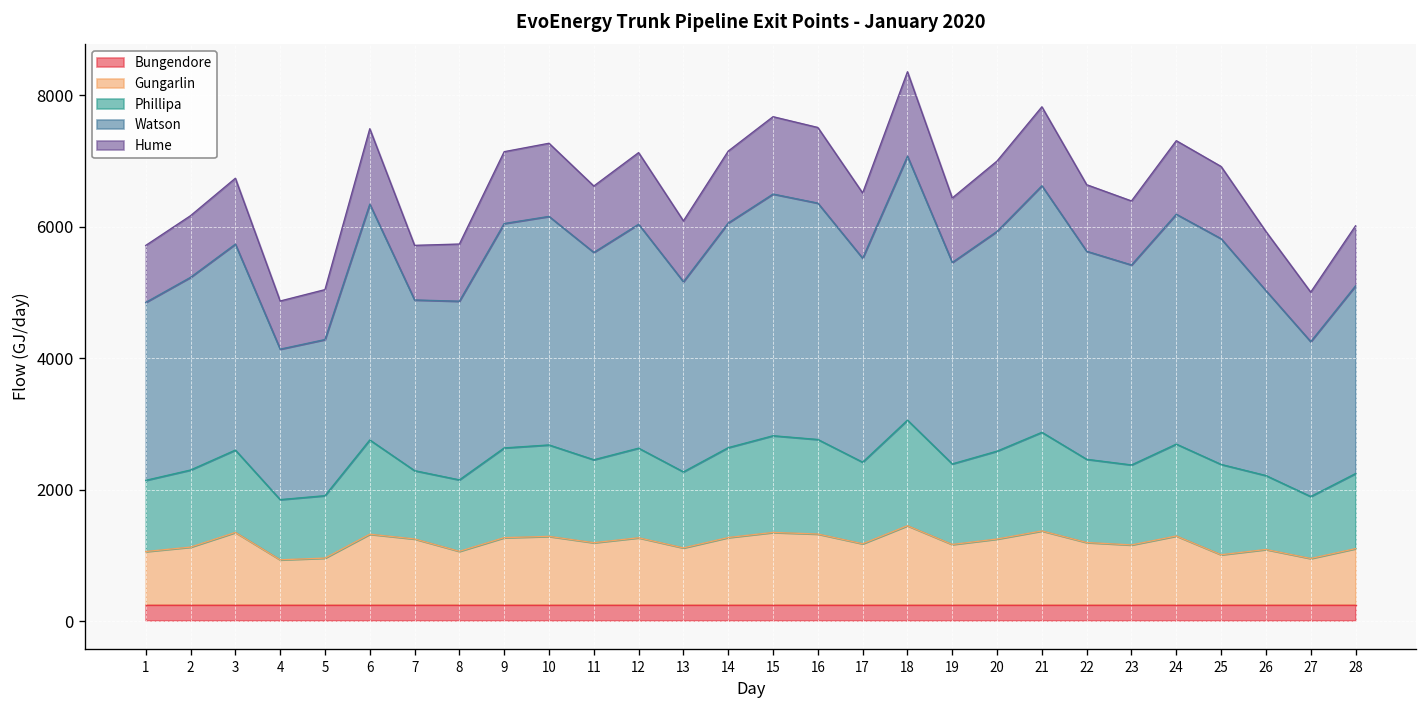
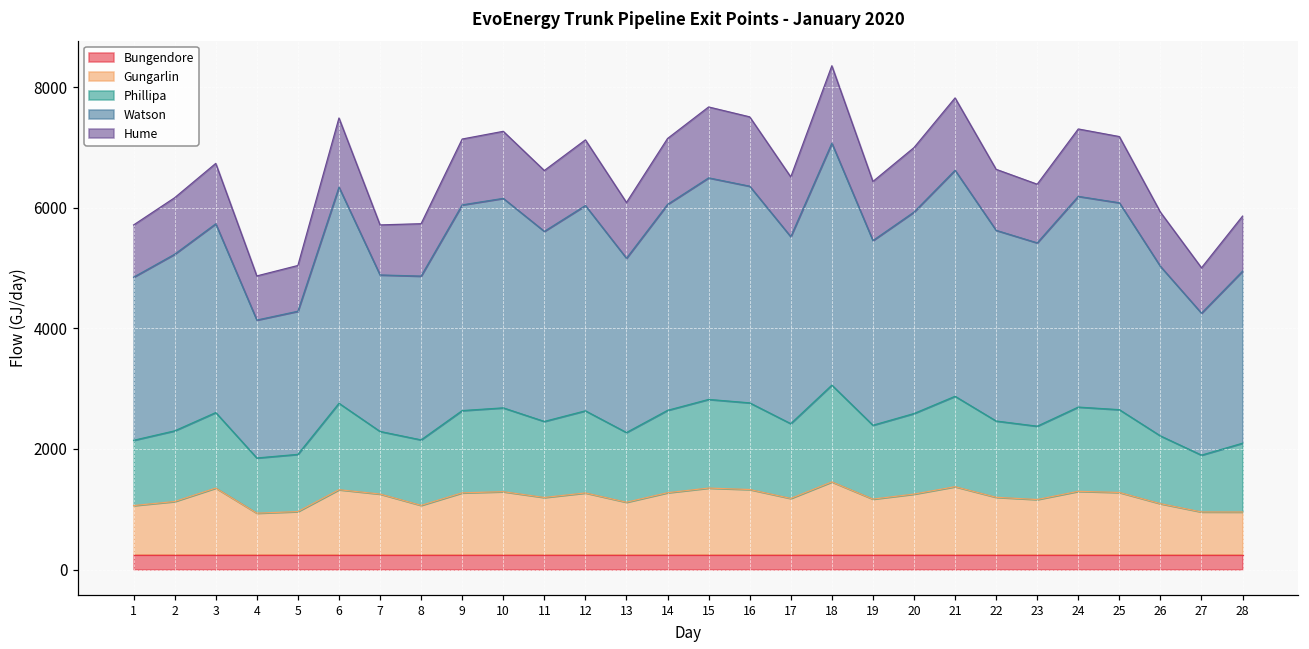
  {
    "Bungendore": {
      "1": 300,
      "2": 300,
      "3": 300,
      "4": 300,
      "5": 300,
      "6": 300,
      "7": 300,
      "8": 300,
      "9": 300,
      "10": 300,
      "11": 300,
      "12": 300,
      "13": 300,
      "14": 300,
      "15": 300,
      "16": 300,
      "17": 300,
      "18": 300,
      "19": 300,
      "20": 300,
      "21": 300,
      "22": 300,
      "23": 300,
      "24": 300,
      "25": 300,
      "26": 300,
      "27": 300,
      "28": 300
    },
    "Gungarlin": {
      "1": 1100,
      "2": 1100,
      "3": 1400,
      "4": 900,
      "5": 1000,
      "6": 1300,
      "7": 1300,
      "8": 1100,
      "9": 1300,
      "10": 1300,
      "11": 1200,
      "12": 1300,
      "13": 1100,
      "14": 1300,
      "15": 1400,
      "16": 1300,
      "17": 1200,
      "18": 1500,
      "19": 1200,
      "20": 1300,
      "21": 1400,
      "22": 1200,
      "23": 1200,
      "24": 1300,
-     "25": 1000,
+     "25": 1300,
      "26": 1100,
      "27": 1000,
-     "28": 1100
+     "28": 1000
    }
  }
